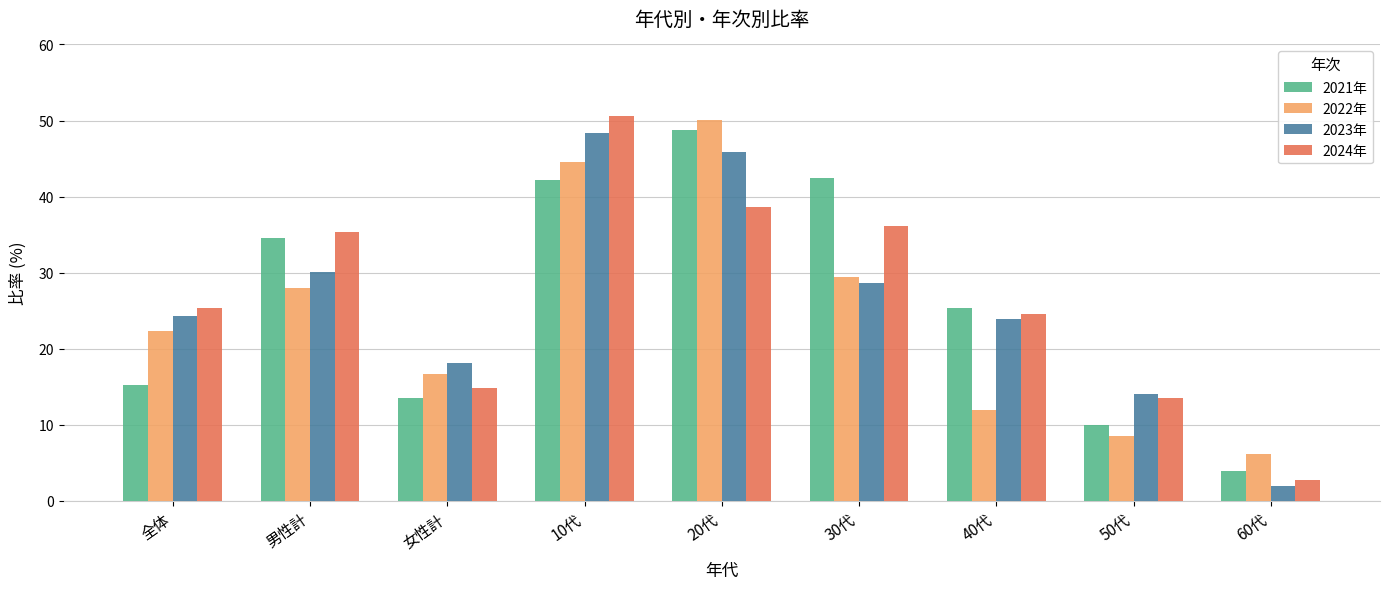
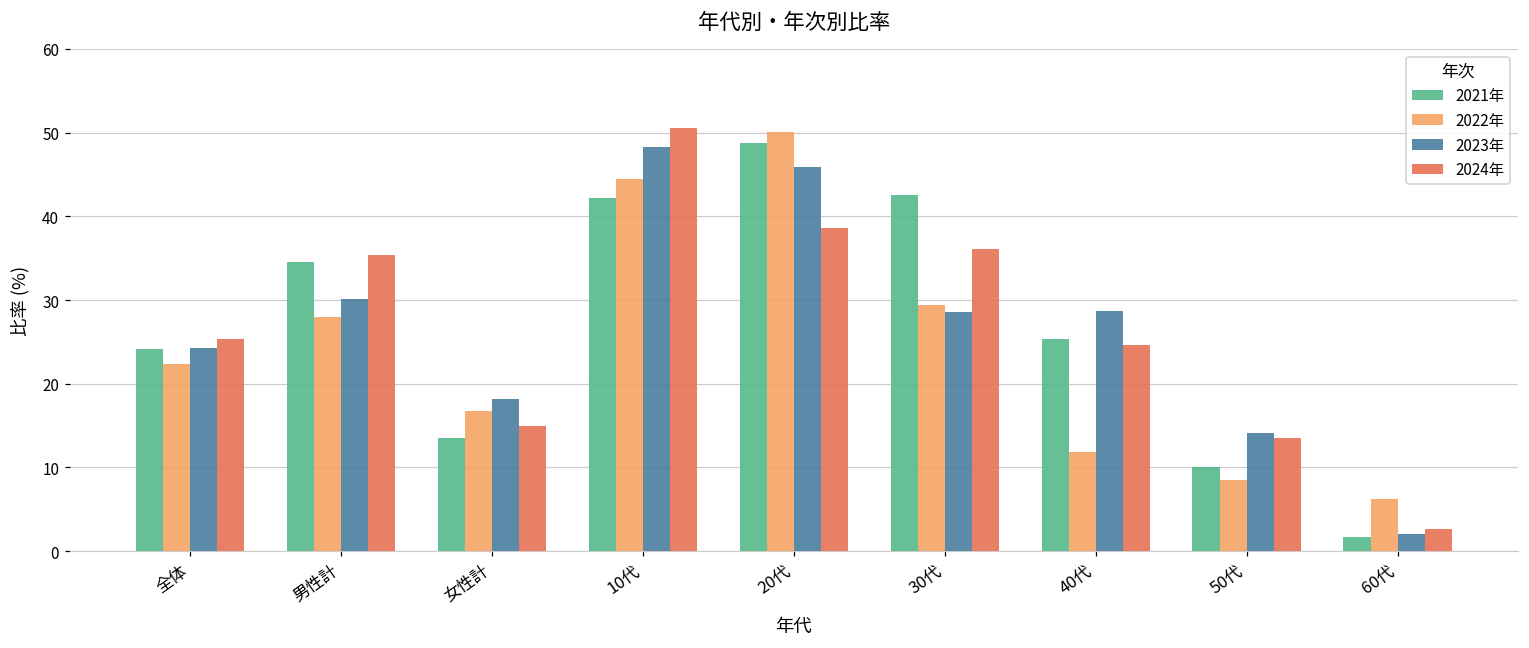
  {
    "2021年": {
-     "全体": 15,
+     "全体": 24,
      "男性計": 35,
      "女性計": 14,
      "10代": 42,
      "20代": 49,
      "30代": 43,
      "40代": 25,
      "50代": 10,
-     "60代": 4
+     "60代": 2
    },
    "2023年": {
      "全体": 24,
      "男性計": 30,
      "女性計": 18,
      "10代": 48,
      "20代": 46,
      "30代": 29,
-     "40代": 24,
+     "40代": 29,
      "50代": 14,
      "60代": 2
    }
  }
